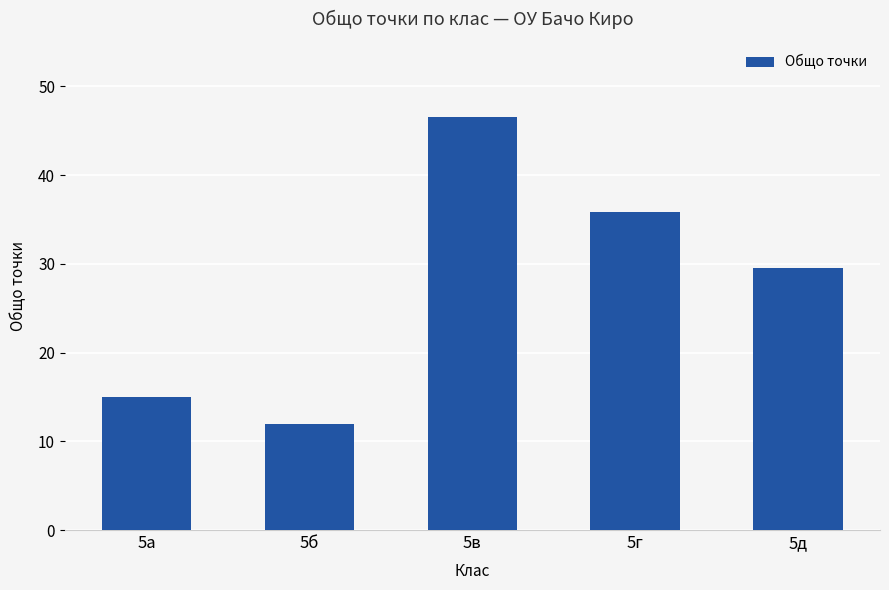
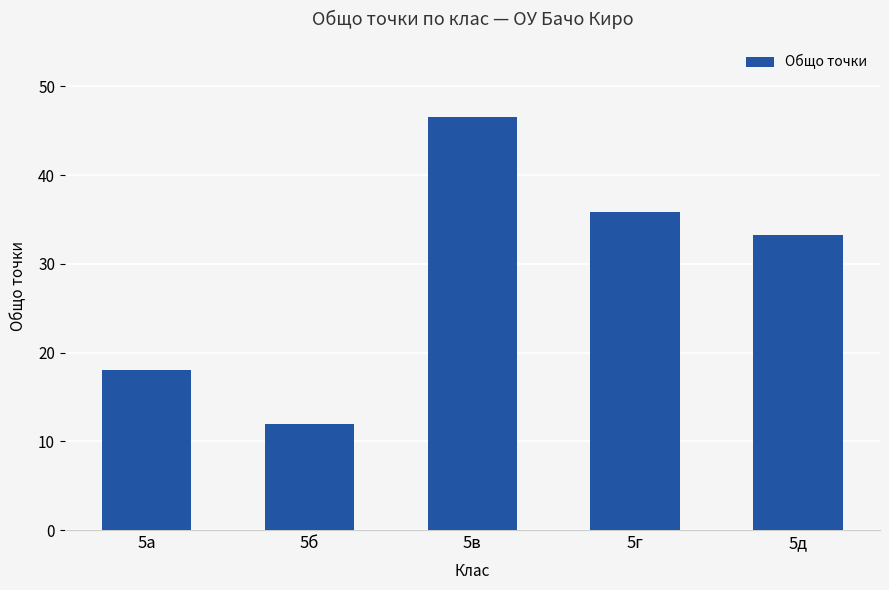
  {
-   "5а": 15,
+   "5а": 18,
    "5б": 12,
    "5в": 47,
    "5г": 36,
-   "5д": 30
+   "5д": 33
  }
